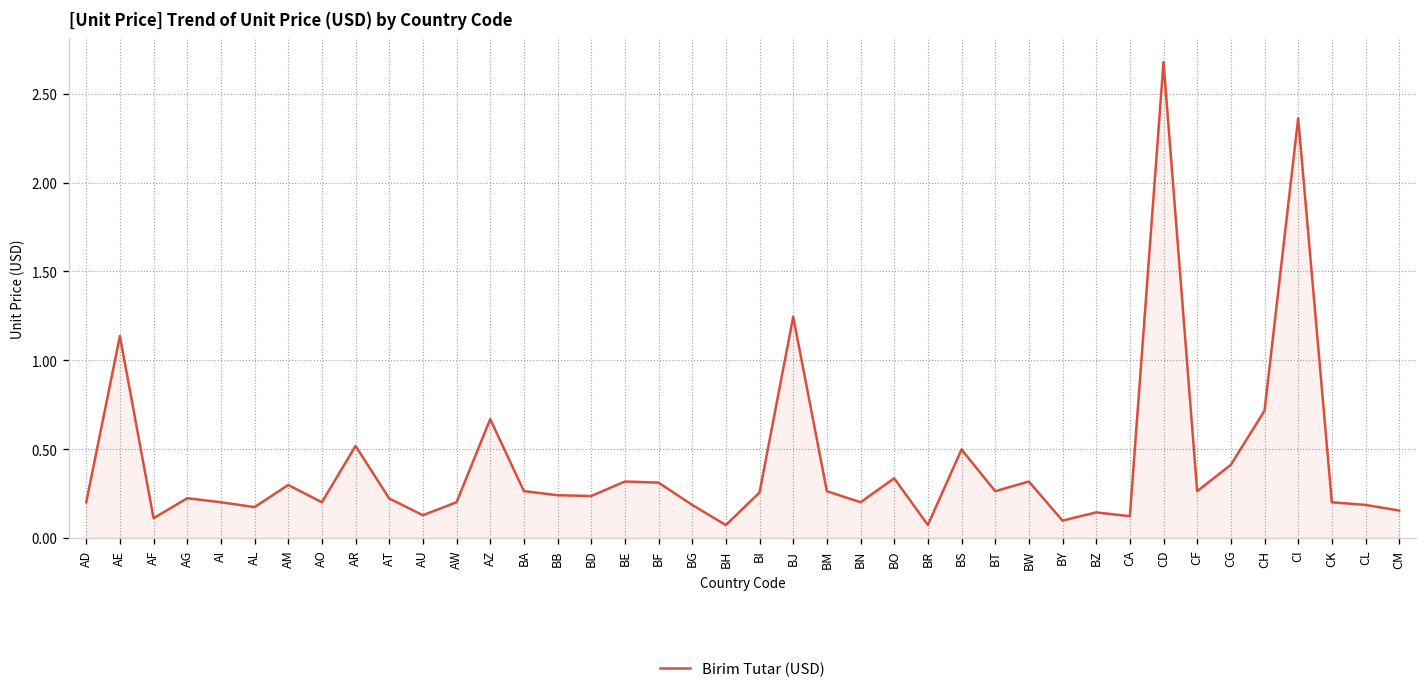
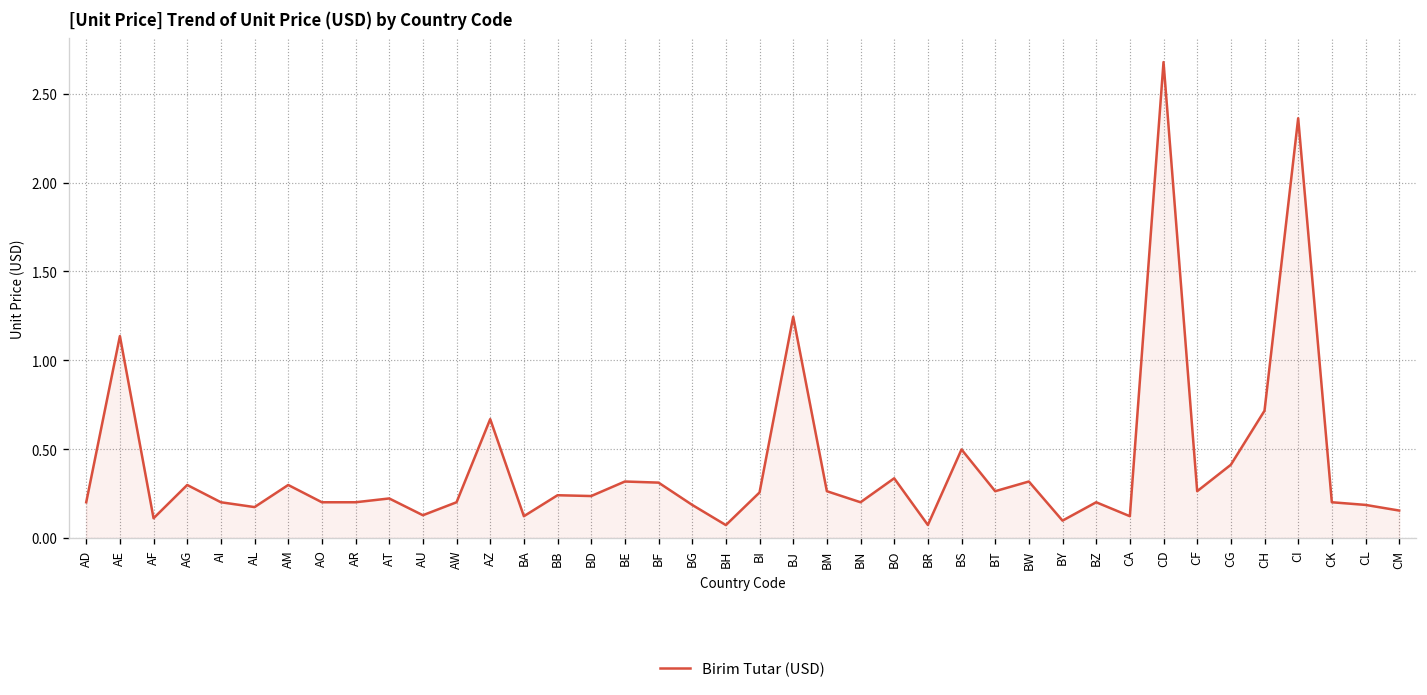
  {
    "AD": 0.20,
    "AE": 1.14,
    "AF": 0.11,
-   "AG": 0.22,
+   "AG": 0.30,
    "AI": 0.20,
    "AL": 0.17,
    "AM": 0.30,
    "AO": 0.20,
-   "AR": 0.52,
+   "AR": 0.20,
    "AT": 0.22,
    "AU": 0.13,
    "AW": 0.20,
    "AZ": 0.67,
-   "BA": 0.26,
+   "BA": 0.12,
    "BB": 0.24,
    "BD": 0.24,
    "BE": 0.32,
    "BF": 0.31,
    "BG": 0.19,
    "BH": 0.07,
    "BI": 0.26,
    "BJ": 1.24,
    "BM": 0.26,
    "BN": 0.20,
    "BO": 0.34,
    "BR": 0.07,
    "BS": 0.50,
    "BT": 0.26,
    "BW": 0.32,
    "BY": 0.10,
-   "BZ": 0.14,
+   "BZ": 0.20,
    "CA": 0.12,
    "CD": 2.68,
    "CF": 0.26,
    "CG": 0.41,
    "CH": 0.72,
    "CI": 2.36,
    "CK": 0.20,
    "CL": 0.19,
    "CM": 0.15
  }
